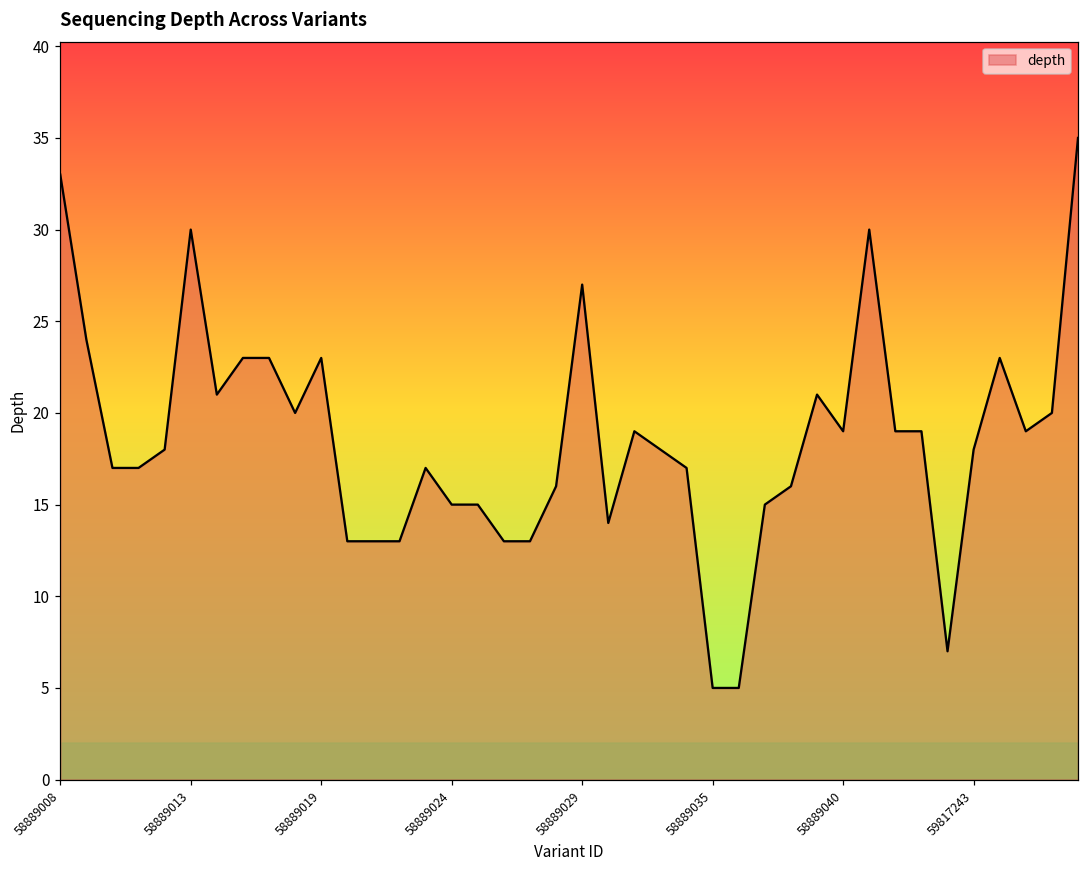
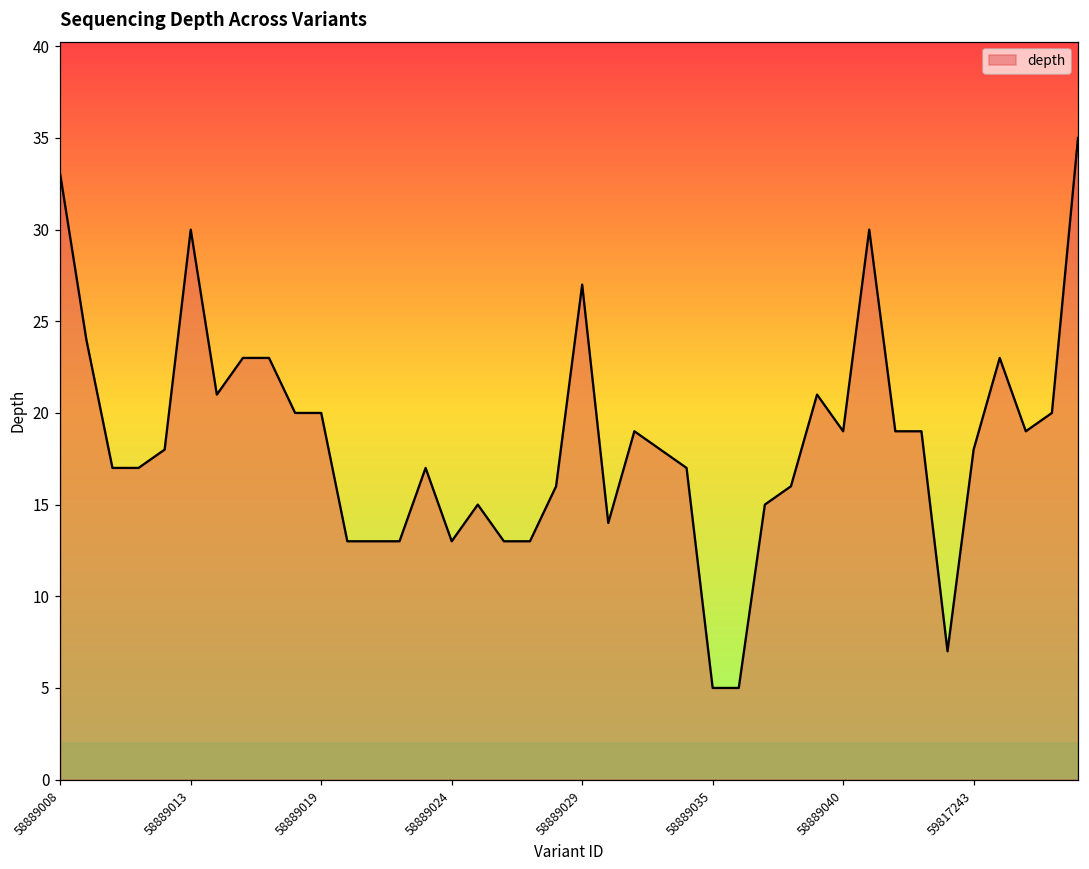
  {
    "58889008": 33,
    "58889013": 30,
-   "58889019": 23,
-   "58889024": 15,
+   "58889019": 20,
+   "58889024": 13,
    "58889029": 27,
    "58889035": 5,
    "58889040": 19,
    "59817243": 18
  }
